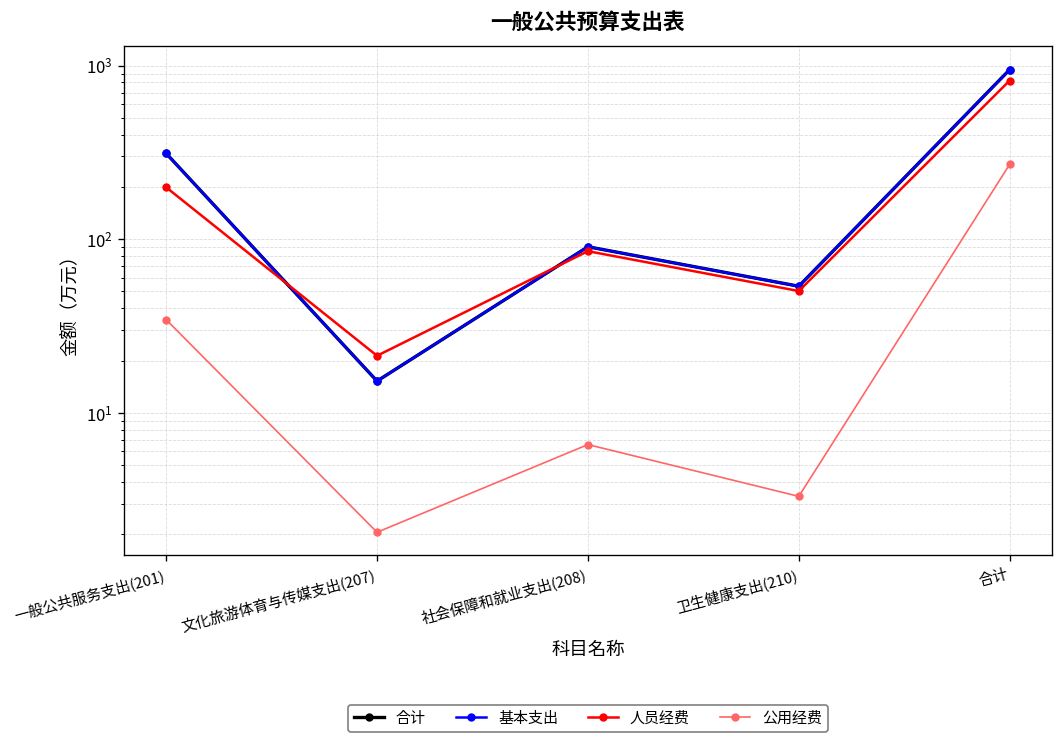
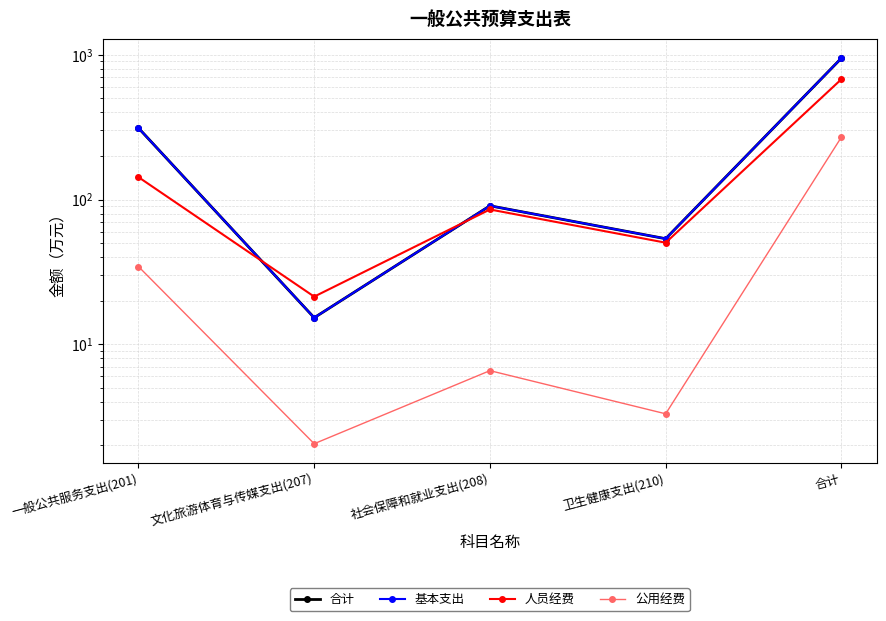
  {
    "基本支出": {
      "一般公共服务支出(201)": 310,
      "文化旅游体育与传媒支出(207)": 15,
      "社会保障和就业支出(208)": 90,
      "卫生健康支出(210)": 54,
      "合计": 900
    },
    "人员经费": {
-     "一般公共服务支出(201)": 200,
+     "一般公共服务支出(201)": 140,
      "文化旅游体育与传媒支出(207)": 21,
      "社会保障和就业支出(208)": 90,
      "卫生健康支出(210)": 50,
-     "合计": 800
+     "合计": 700
    },
    "公用经费": {
      "一般公共服务支出(201)": 34,
      "文化旅游体育与传媒支出(207)": 2,
      "社会保障和就业支出(208)": 7,
      "卫生健康支出(210)": 3.3,
      "合计": 270
    }
  }
